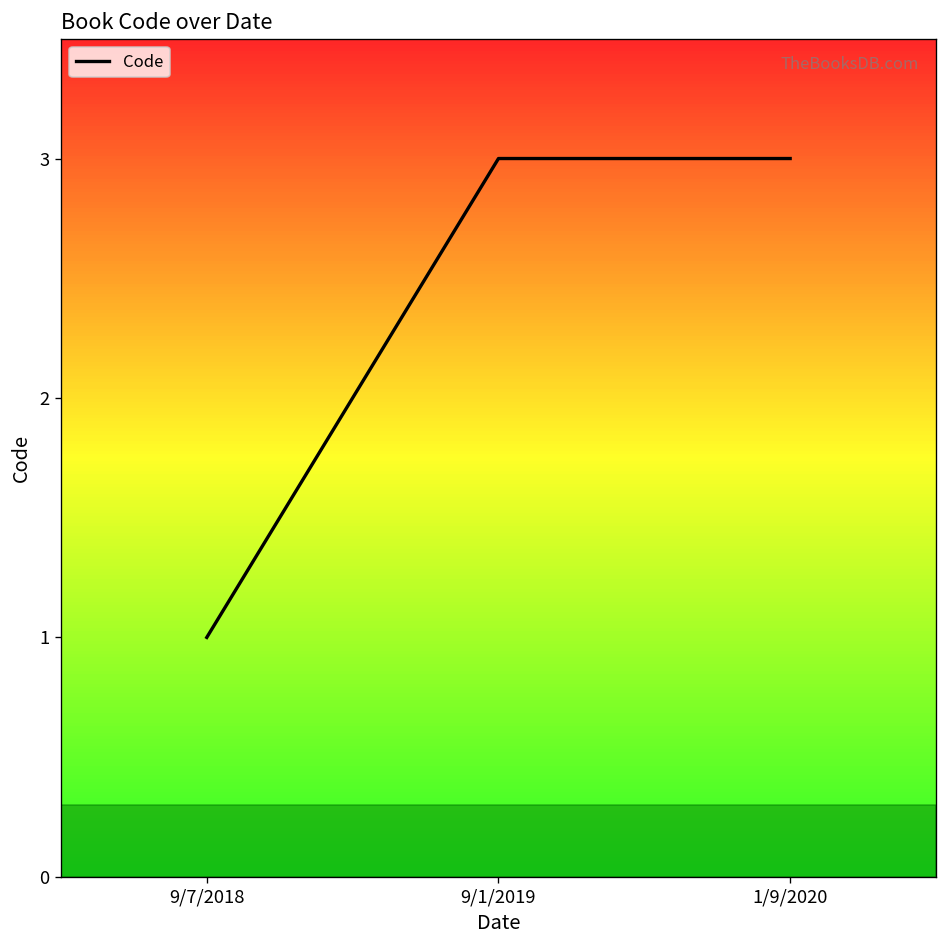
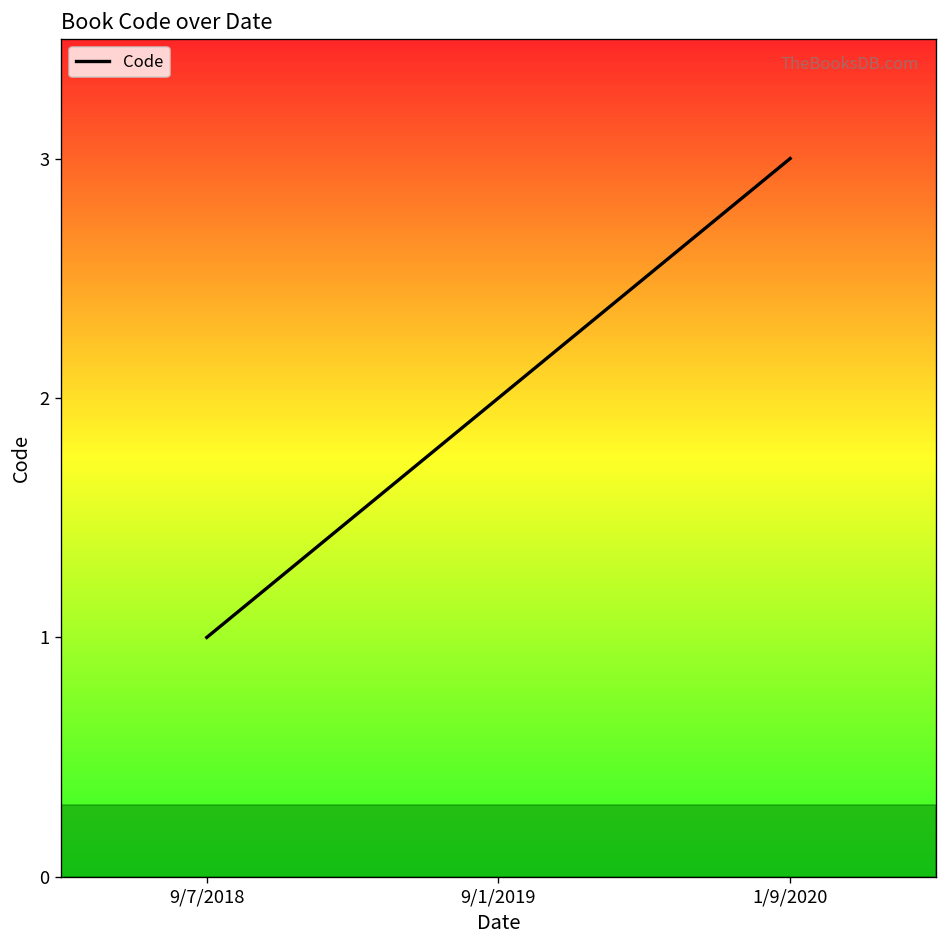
  {
    "9/7/2018": 1,
-   "9/1/2019": 3,
+   "9/1/2019": 2,
    "1/9/2020": 3
  }
